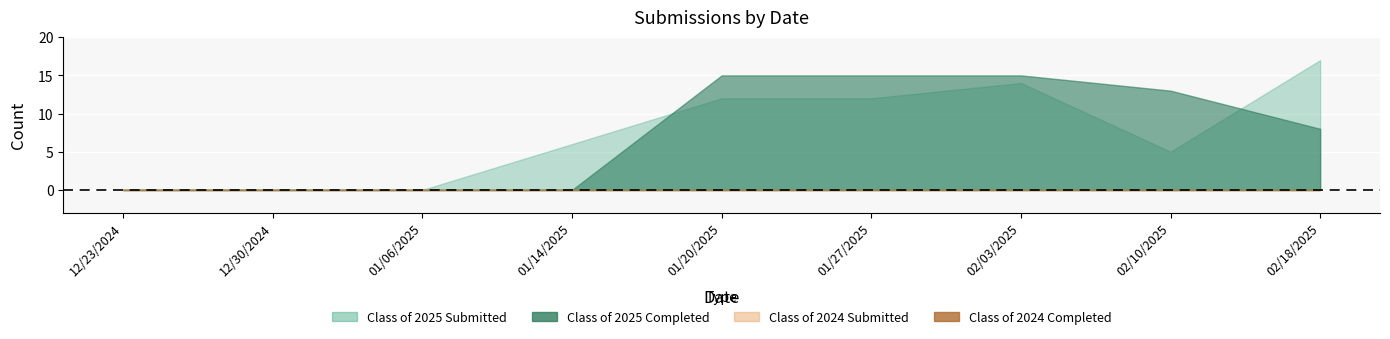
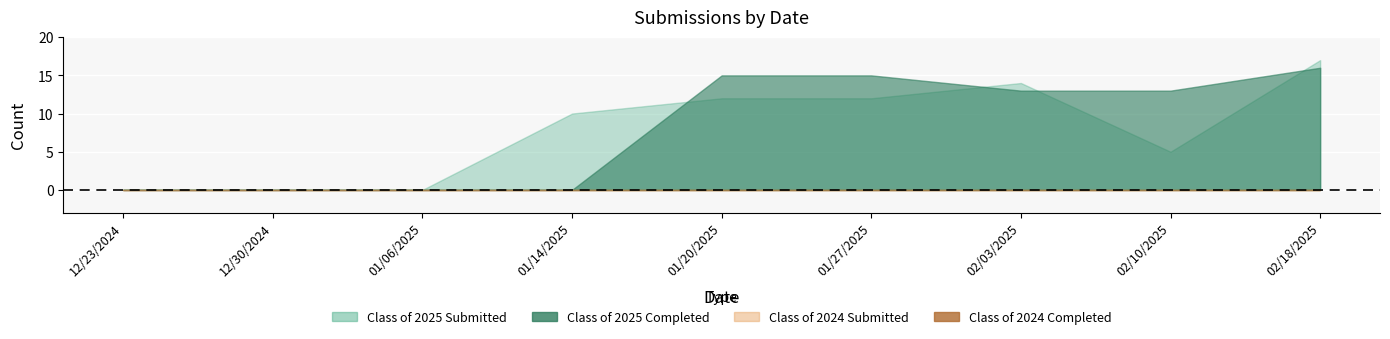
  {
    "Class of 2025 Submitted": {
-     "01/14/2025": 6,
+     "01/14/2025": 10,
      "01/20/2025": 12,
      "01/27/2025": 12,
      "02/03/2025": 14,
      "02/10/2025": 5,
      "02/18/2025": 17
    },
    "Class of 2025 Completed": {
      "01/20/2025": 15,
      "01/27/2025": 15,
-     "02/03/2025": 15,
+     "02/03/2025": 13,
      "02/10/2025": 13,
-     "02/18/2025": 8
+     "02/18/2025": 16
    },
    "Class of 2024 Completed": {
      "01/20/2025": 0,
      "01/27/2025": 0,
      "02/03/2025": 0,
      "02/10/2025": 0,
      "02/18/2025": 0
    }
  }
